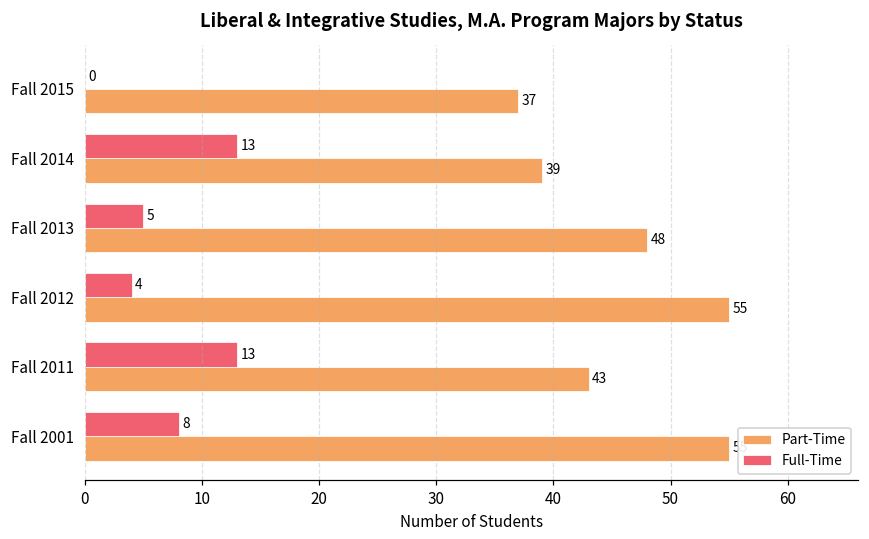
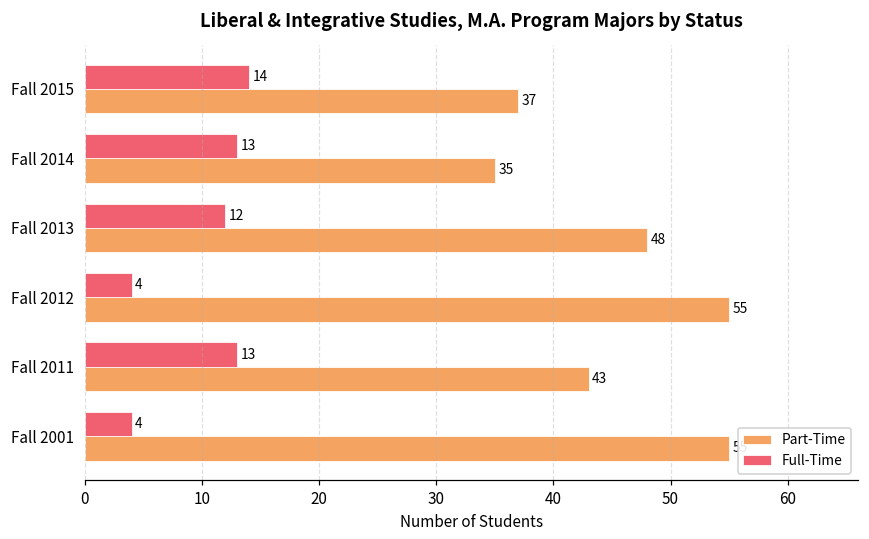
  {
    "Part-Time": {
      "Fall 2015": 37,
-     "Fall 2014": 39,
+     "Fall 2014": 35,
      "Fall 2013": 48,
      "Fall 2012": 55,
      "Fall 2011": 43
    },
    "Full-Time": {
-     "Fall 2015": 0,
+     "Fall 2015": 14,
      "Fall 2014": 13,
-     "Fall 2013": 5,
+     "Fall 2013": 12,
      "Fall 2012": 4,
      "Fall 2011": 13,
-     "Fall 2001": 8
+     "Fall 2001": 4
    }
  }
